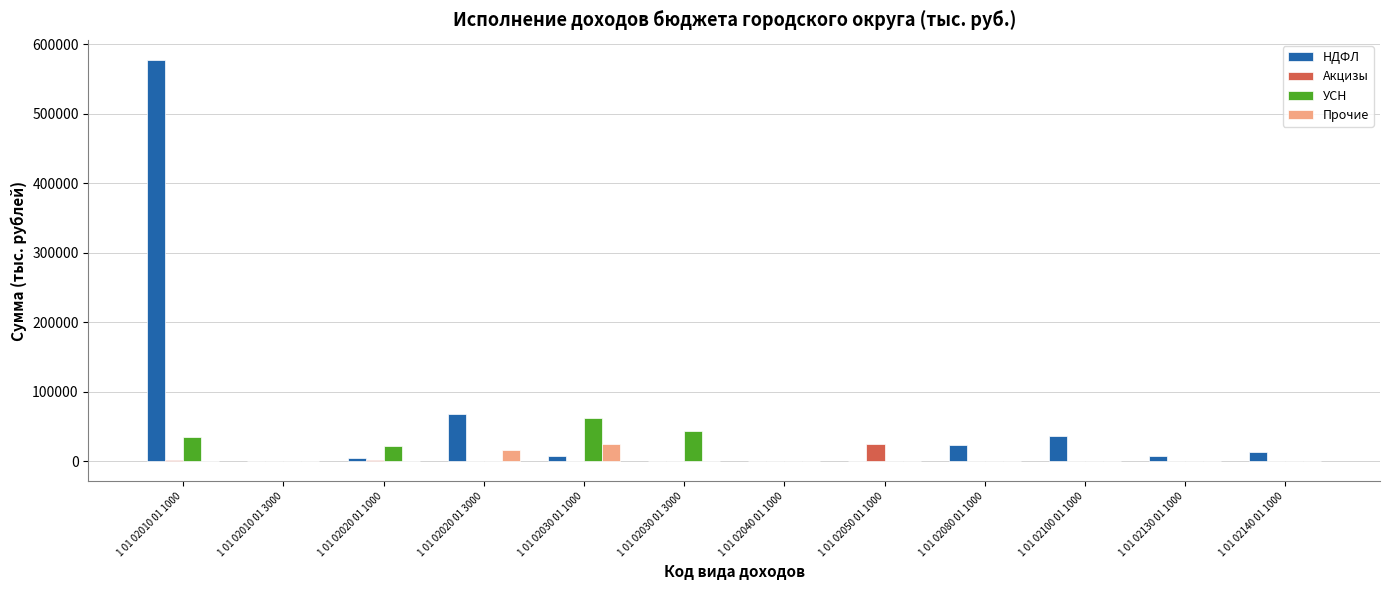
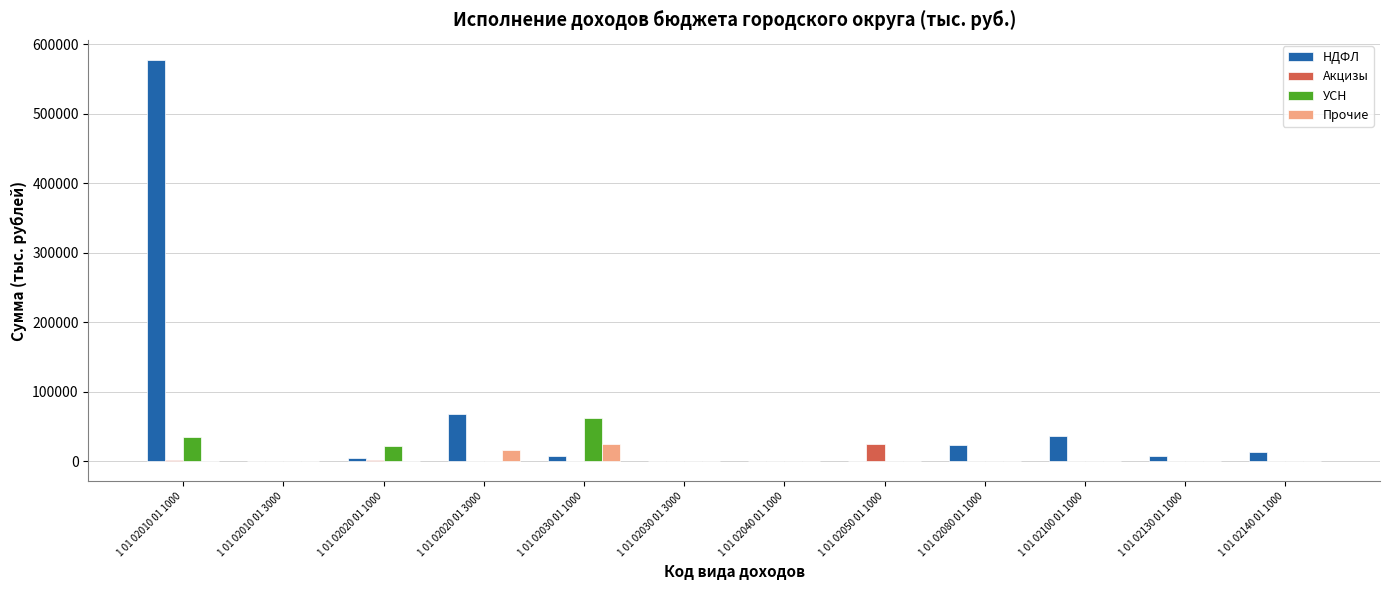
  {
    "НДФЛ": {
      "1 01 02010 01 1000": 580000,
      "1 01 02020 01 1000": 10000,
      "1 01 02020 01 3000": 70000,
      "1 01 02030 01 1000": 10000,
      "1 01 02080 01 1000": 20000,
      "1 01 02100 01 1000": 40000,
      "1 01 02130 01 1000": 10000,
      "1 01 02140 01 1000": 10000
    },
    "Акцизы": {
      "1 01 02030 01 1000": 0,
      "1 01 02030 01 3000": 0,
      "1 01 02040 01 1000": 0,
      "1 01 02050 01 1000": 20000,
      "1 01 02080 01 1000": 0,
      "1 01 02100 01 1000": 0,
      "1 01 02130 01 1000": 0,
      "1 01 02140 01 1000": 0
    },
    "УСН": {
      "1 01 02010 01 1000": 30000,
      "1 01 02020 01 1000": 20000,
      "1 01 02030 01 1000": 60000,
-     "1 01 02030 01 3000": 40000,
+     "1 01 02030 01 3000": 0,
      "1 01 02040 01 1000": 0,
      "1 01 02050 01 1000": 0,
      "1 01 02080 01 1000": 0,
      "1 01 02100 01 1000": 0,
      "1 01 02130 01 1000": 0,
      "1 01 02140 01 1000": 0
    },
    "Прочие": {
      "1 01 02020 01 3000": 20000,
      "1 01 02030 01 1000": 20000,
      "1 01 02080 01 1000": 0,
      "1 01 02100 01 1000": 0,
      "1 01 02130 01 1000": 0,
      "1 01 02140 01 1000": 0
    }
  }
